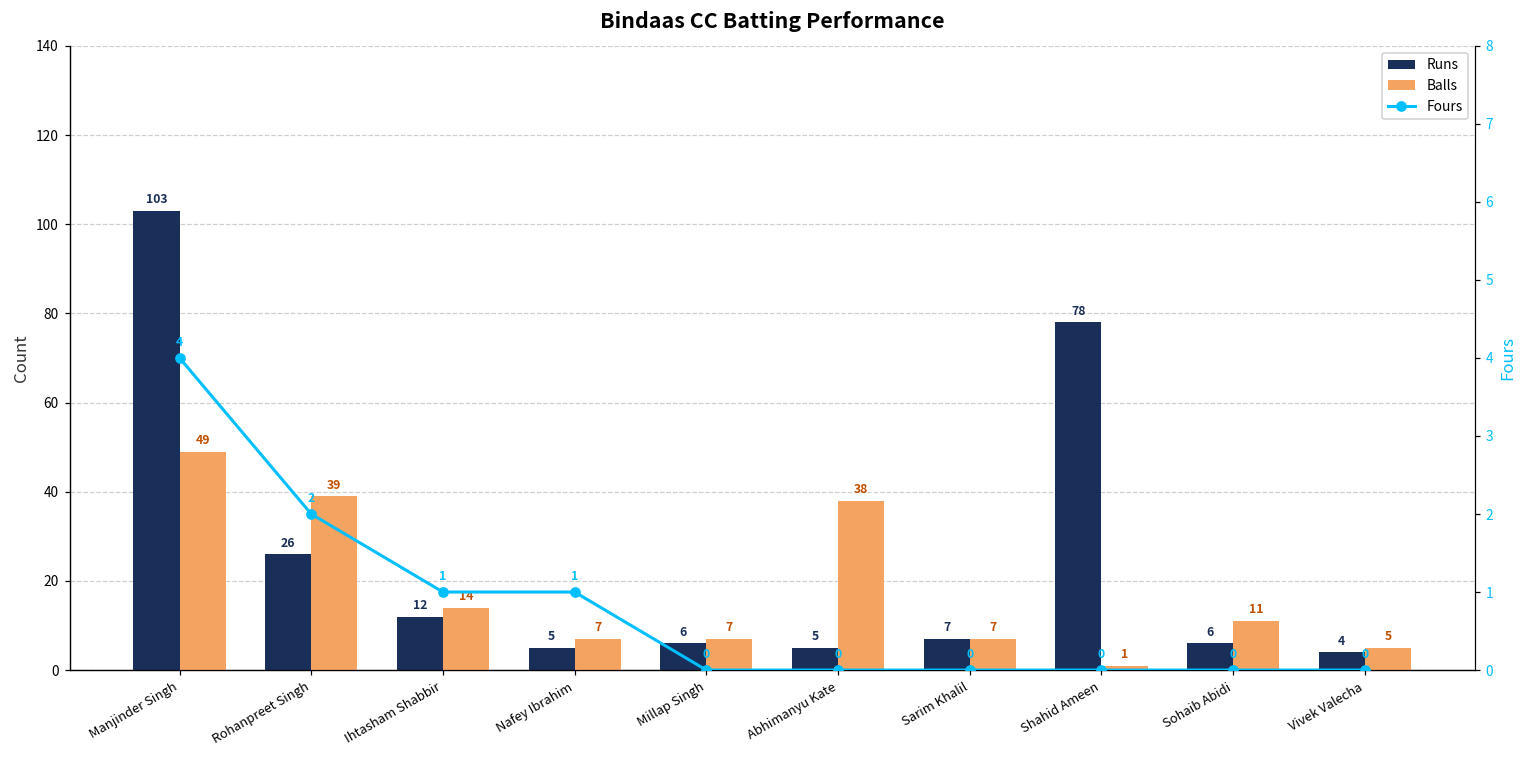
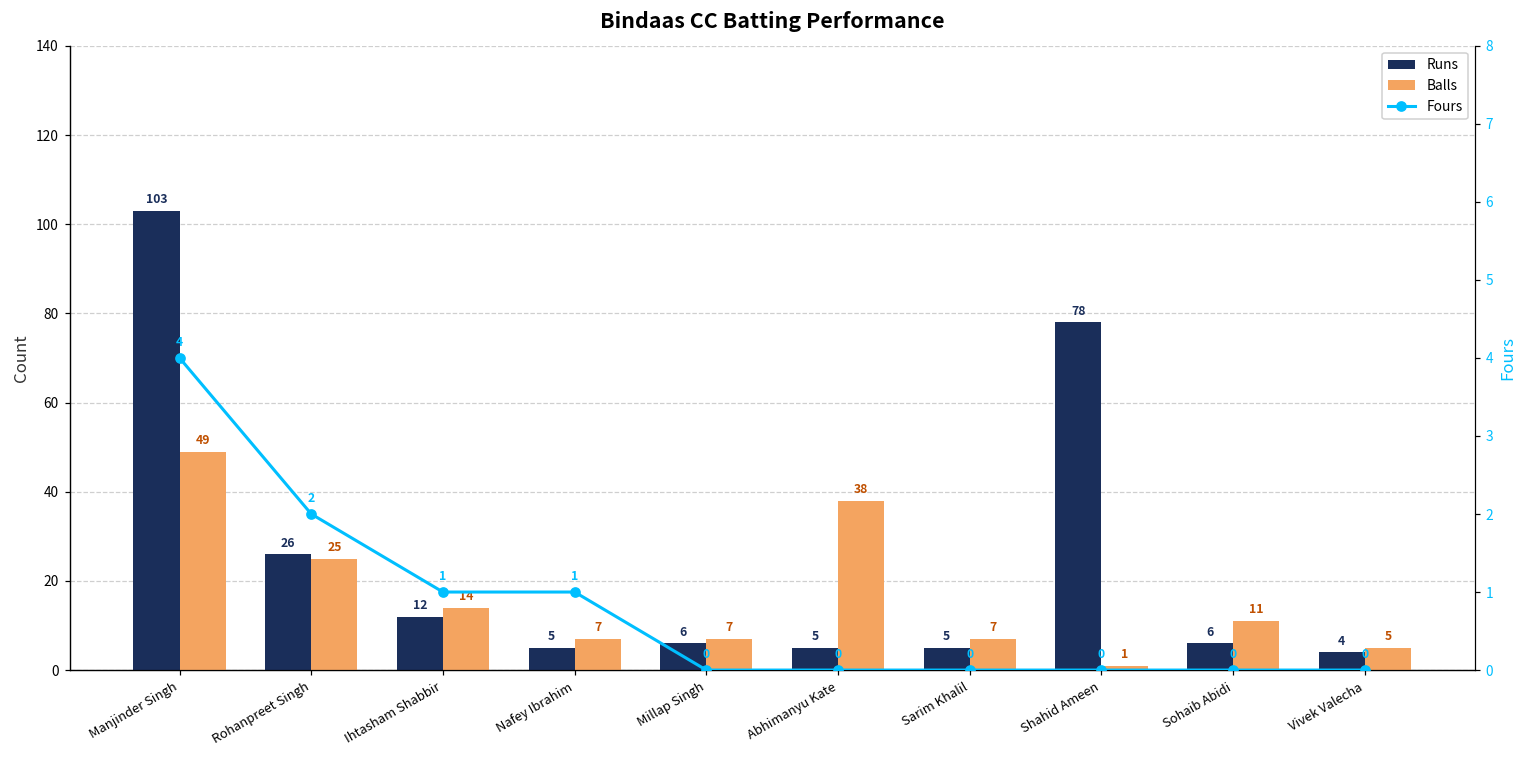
  {
    "Runs": {
      "Manjinder Singh": 103,
      "Rohanpreet Singh": 26,
      "Ihtasham Shabbir": 12,
      "Nafey Ibrahim": 5,
      "Millap Singh": 6,
      "Abhimanyu Kate": 5,
-     "Sarim Khalil": 7,
+     "Sarim Khalil": 5,
      "Shahid Ameen": 78,
      "Sohaib Abidi": 6,
      "Vivek Valecha": 4
    },
    "Balls": {
      "Manjinder Singh": 49,
-     "Rohanpreet Singh": 39,
+     "Rohanpreet Singh": 25,
      "Ihtasham Shabbir": 14,
      "Nafey Ibrahim": 7,
      "Millap Singh": 7,
      "Abhimanyu Kate": 38,
      "Sarim Khalil": 7,
      "Shahid Ameen": 1,
      "Sohaib Abidi": 11,
      "Vivek Valecha": 5
    },
    "Fours": {
      "Manjinder Singh": 4,
      "Rohanpreet Singh": 2,
      "Ihtasham Shabbir": 1,
      "Nafey Ibrahim": 1,
      "Millap Singh": 0,
      "Abhimanyu Kate": 0,
      "Sarim Khalil": 0,
      "Shahid Ameen": 0,
      "Sohaib Abidi": 0,
      "Vivek Valecha": 0
    }
  }
